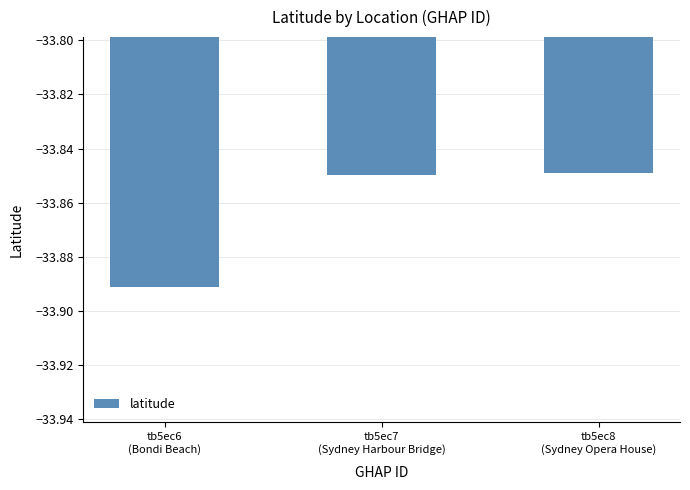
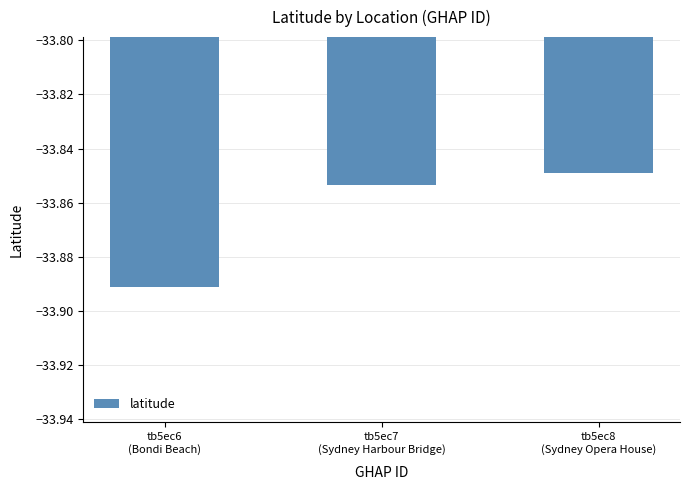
  {
    "tb5ec6 (Bondi Beach)": -33.891,
-   "tb5ec7 (Sydney Harbour Bridge)": -33.850,
+   "tb5ec7 (Sydney Harbour Bridge)": -33.853,
    "tb5ec8 (Sydney Opera House)": -33.849
  }
